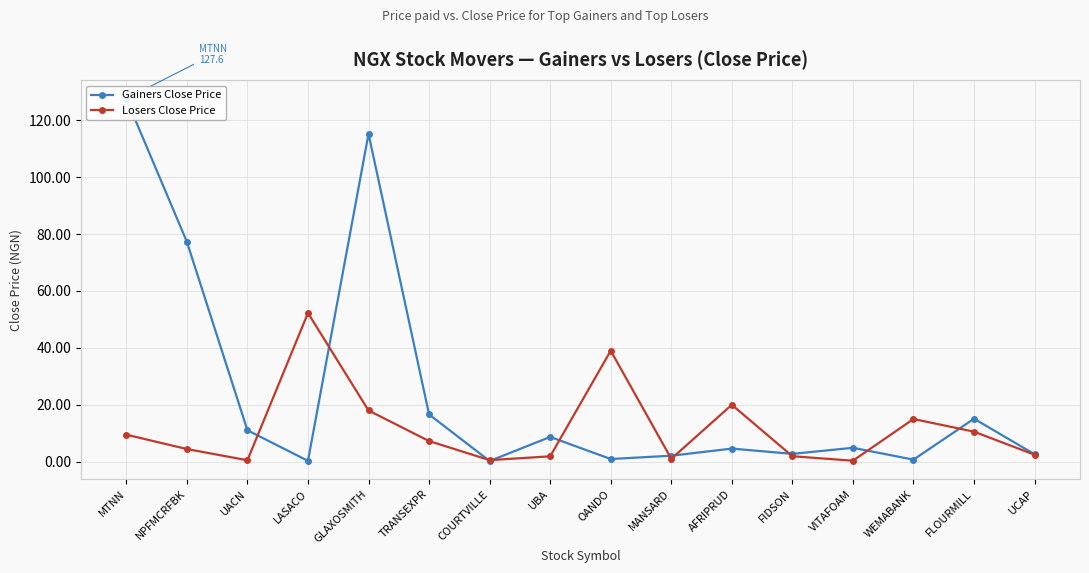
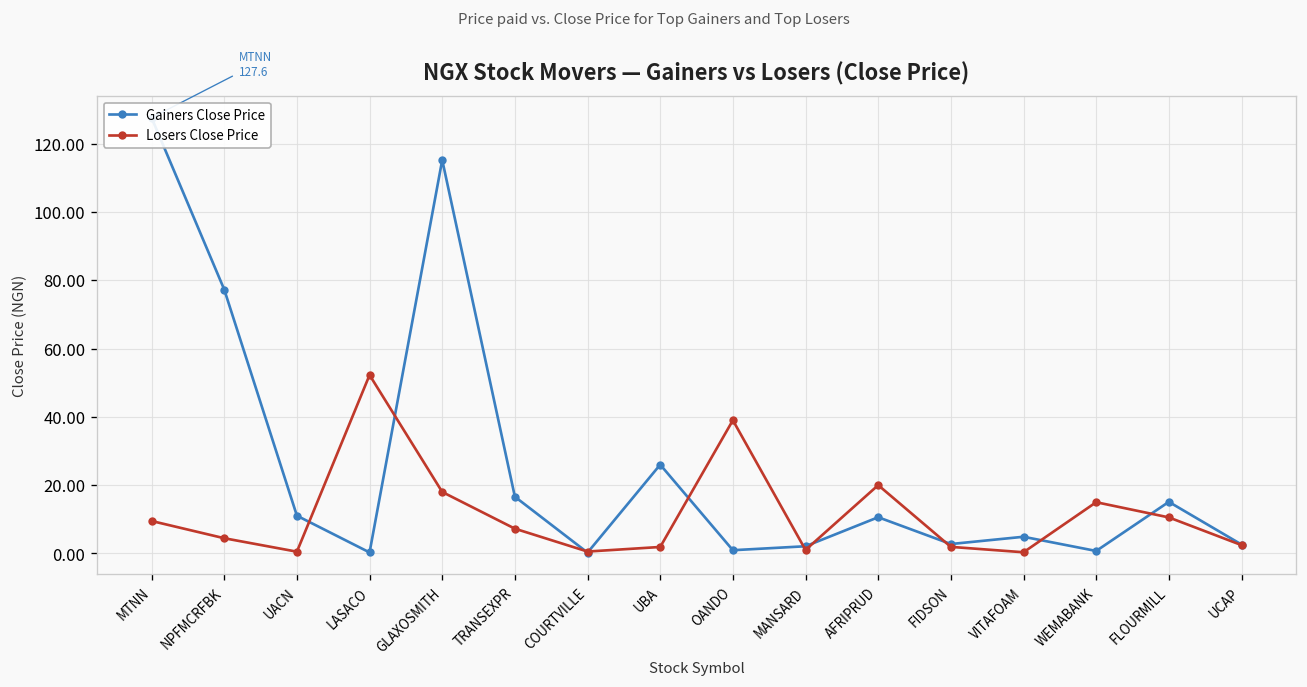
  {
    "Gainers Close Price": {
      "NPFMCRFBK": 77,
      "UACN": 11,
      "LASACO": 0,
      "GLAXOSMITH": 115,
      "TRANSEXPR": 17,
-     "UBA": 9,
+     "UBA": 26,
      "OANDO": 1,
      "MANSARD": 2,
-     "AFRIPRUD": 5,
+     "AFRIPRUD": 11,
      "VITAFOAM": 5,
      "WEMABANK": 1,
      "FLOURMILL": 15
    },
    "Losers Close Price": {
      "MTNN": 10,
      "NPFMCRFBK": 4,
      "UACN": 1,
      "LASACO": 52,
      "GLAXOSMITH": 18,
      "TRANSEXPR": 7,
      "UBA": 2,
      "OANDO": 39,
      "MANSARD": 1,
      "AFRIPRUD": 20,
      "VITAFOAM": 0,
      "WEMABANK": 15,
      "FLOURMILL": 11
    }
  }
